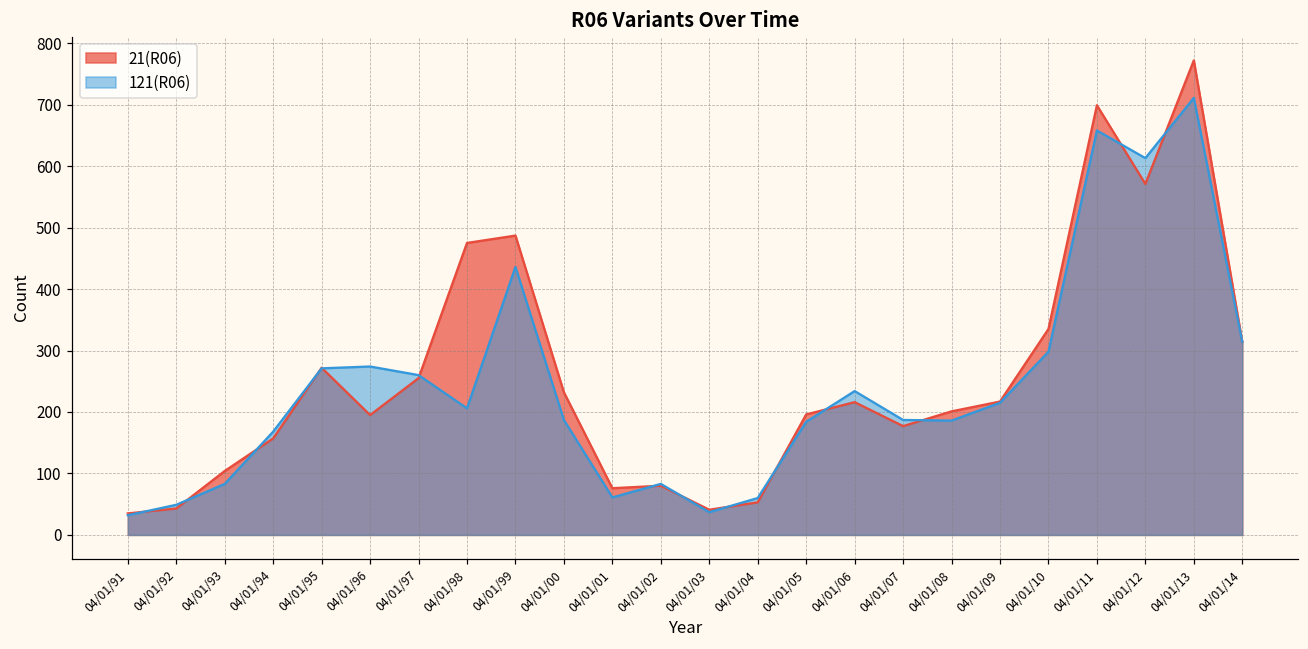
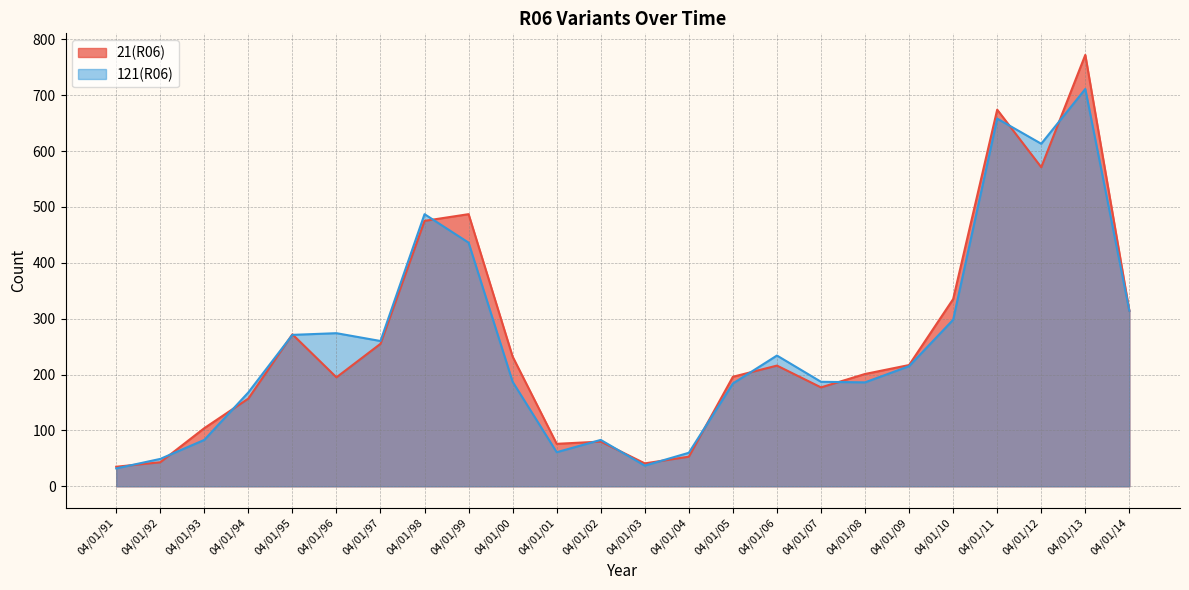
  {
    "21(R06)": {
      "04/01/92": 40,
      "04/01/93": 100,
      "04/01/94": 160,
      "04/01/96": 200,
      "04/01/97": 260,
      "04/01/98": 480,
      "04/01/99": 490,
      "04/01/00": 230,
      "04/01/01": 80,
      "04/01/04": 50,
      "04/01/05": 200,
      "04/01/06": 220,
      "04/01/07": 180,
      "04/01/08": 200,
      "04/01/10": 340,
-     "04/01/11": 700,
+     "04/01/11": 670,
      "04/01/12": 570,
      "04/01/13": 770
    },
    "121(R06)": {
      "04/01/92": 50,
      "04/01/93": 80,
      "04/01/94": 170,
      "04/01/96": 270,
      "04/01/97": 260,
-     "04/01/98": 210,
+     "04/01/98": 490,
      "04/01/99": 440,
      "04/01/00": 190,
      "04/01/01": 60,
      "04/01/04": 60,
      "04/01/05": 180,
      "04/01/06": 230,
      "04/01/07": 190,
      "04/01/08": 190,
      "04/01/10": 300,
      "04/01/11": 660,
      "04/01/12": 610,
      "04/01/13": 710
    }
  }
